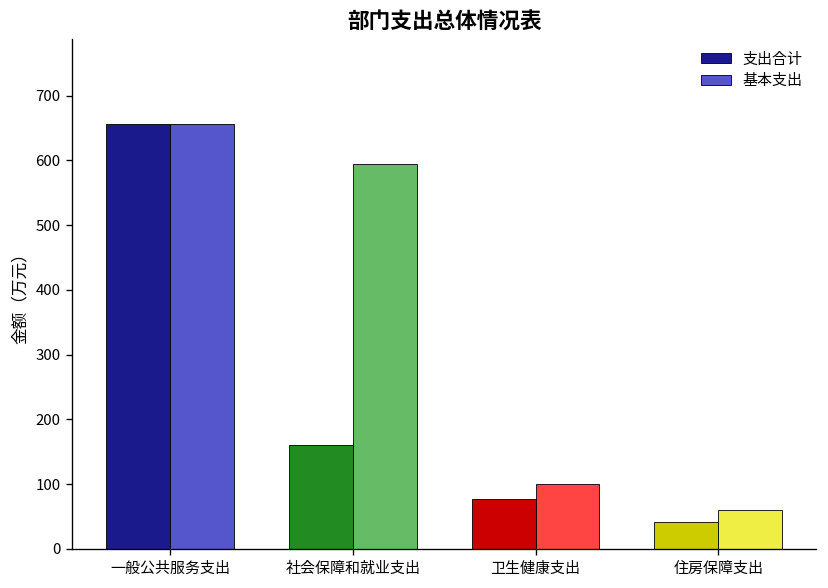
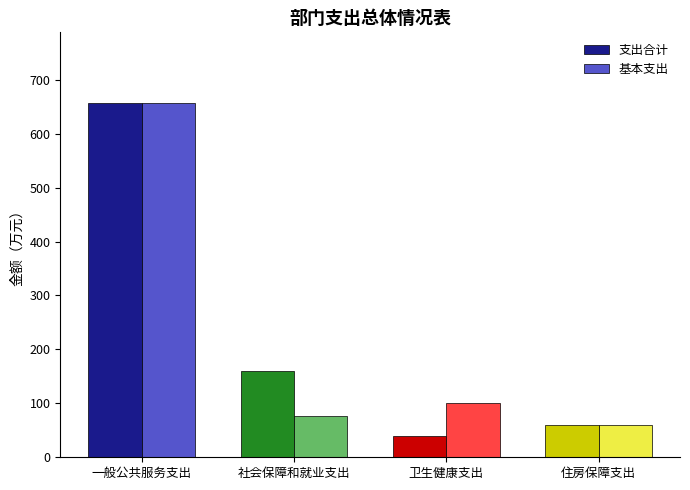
  {
    "支出合计": {
      "一般公共服务支出": 660,
      "社会保障和就业支出": 160,
-     "卫生健康支出": 80,
-     "住房保障支出": 40
+     "卫生健康支出": 40,
+     "住房保障支出": 60
    },
    "基本支出": {
      "一般公共服务支出": 660,
-     "社会保障和就业支出": 590,
+     "社会保障和就业支出": 80,
      "卫生健康支出": 100,
      "住房保障支出": 60
    }
  }
